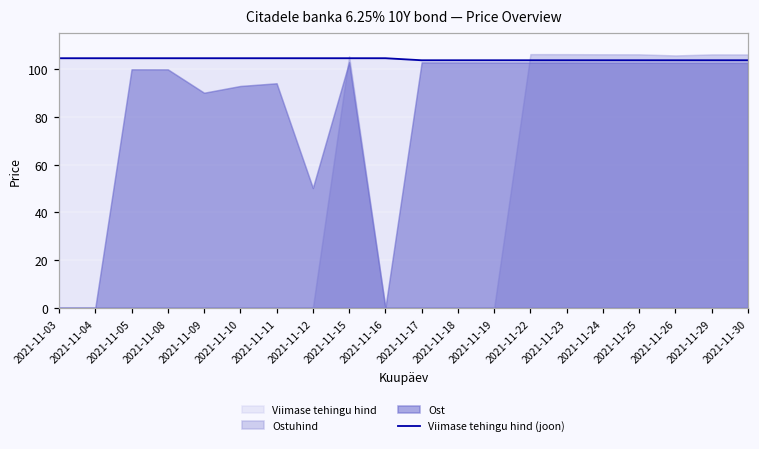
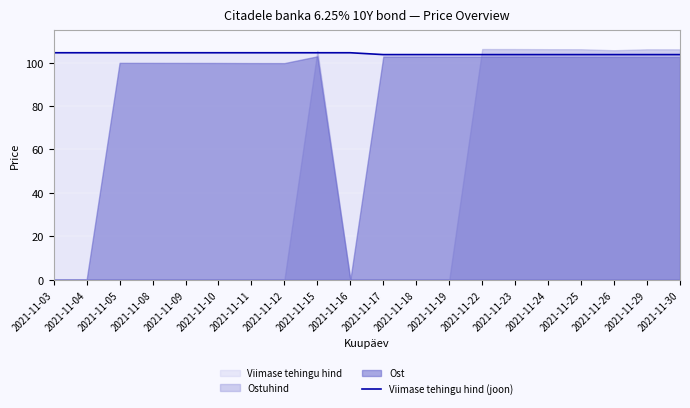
  {
    "Ost": {
      "2021-11-05": 100,
      "2021-11-08": 100,
-     "2021-11-09": 90,
-     "2021-11-10": 93,
-     "2021-11-11": 94,
-     "2021-11-12": 50,
+     "2021-11-09": 100,
+     "2021-11-10": 100,
+     "2021-11-11": 100,
+     "2021-11-12": 100,
      "2021-11-15": 103
    }
  }
